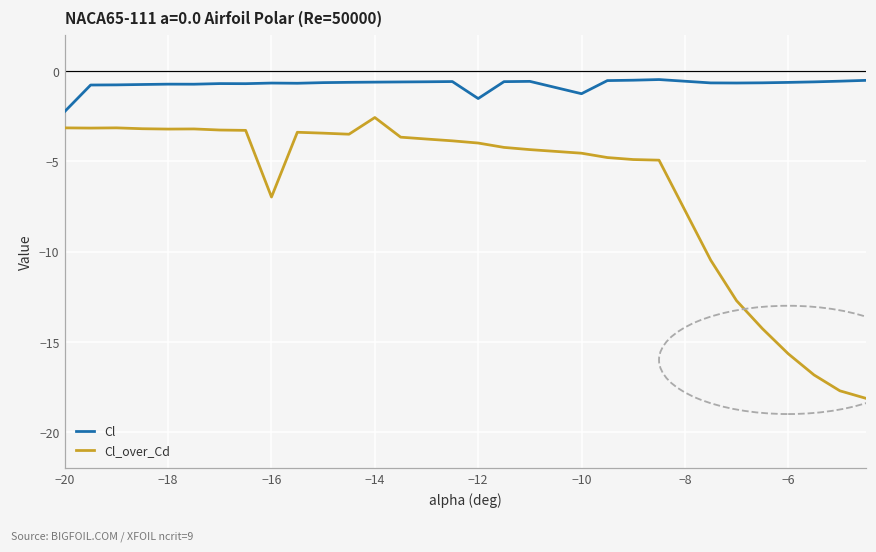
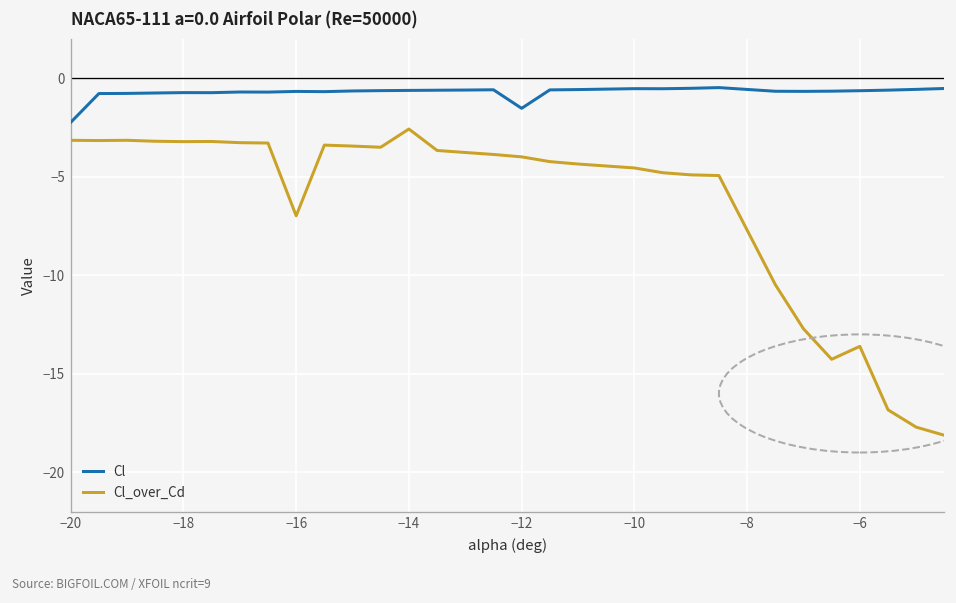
  {
    "Cl": {
      "−20": -2.2,
      "−18": -0.7,
      "−16": -0.7,
      "−14": -0.6,
      "−12": -1.5,
-     "−10": -1.3,
+     "−10": -0.5,
      "−6": -0.6
    },
    "Cl_over_Cd": {
      "−20": -3.1,
      "−18": -3.2,
      "−16": -7.0,
      "−14": -2.6,
      "−12": -4.0,
      "−10": -4.5,
-     "−6": -15.7
+     "−6": -13.6
    }
  }
